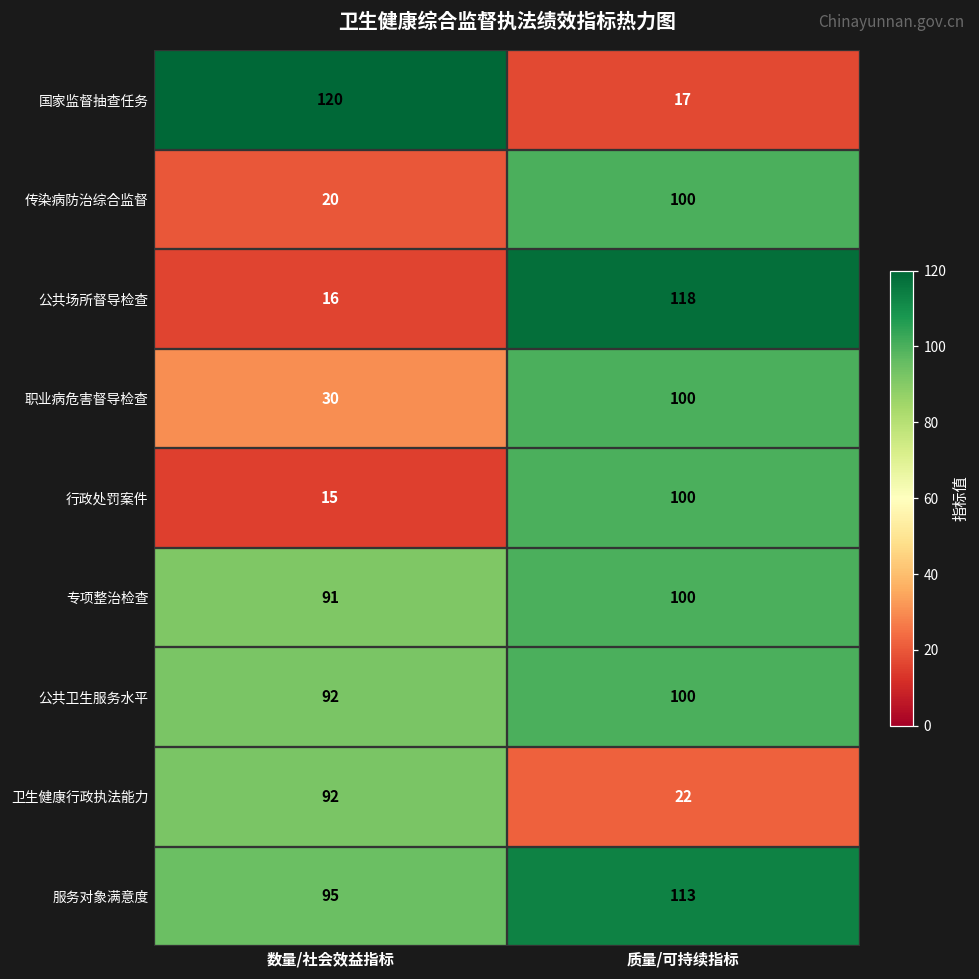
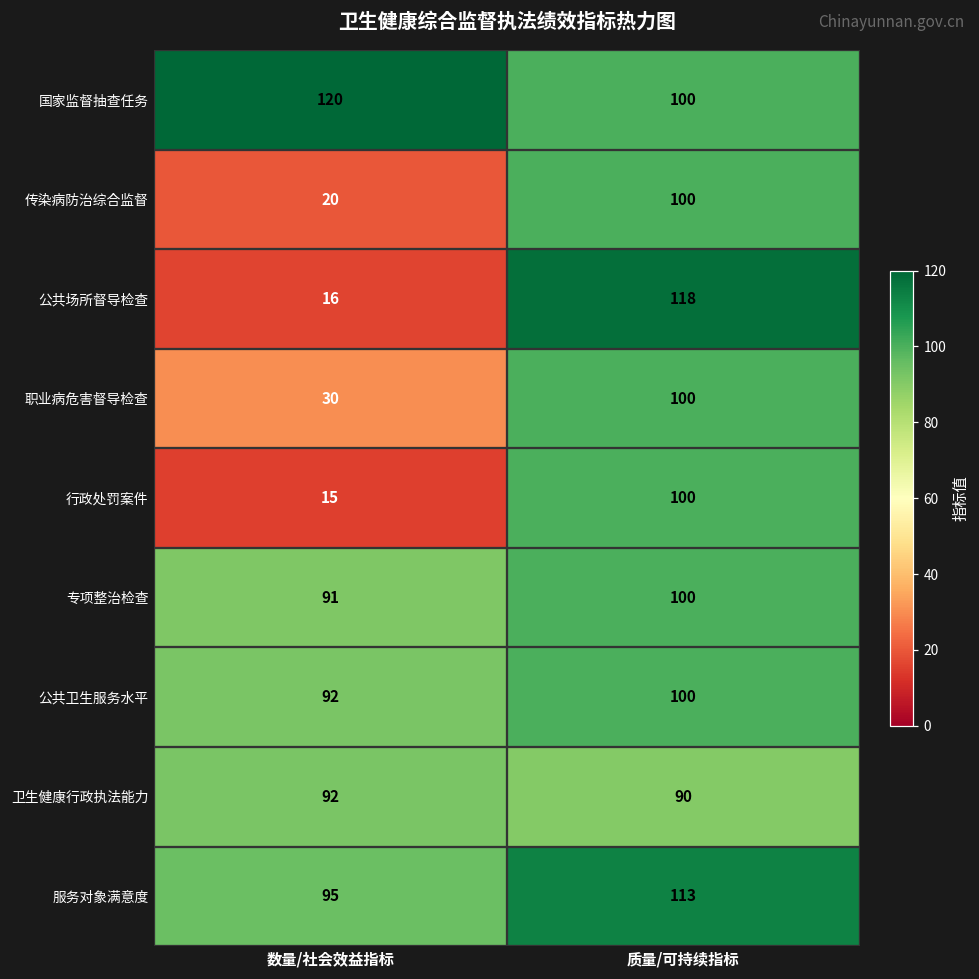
  {
    "国家监督抽查任务": {
      "数量/社会效益指标": 120,
-     "质量/可持续指标": 17
+     "质量/可持续指标": 100
    },
    "传染病防治综合监督": {
      "数量/社会效益指标": 20,
      "质量/可持续指标": 100
    },
    "公共场所督导检查": {
      "数量/社会效益指标": 16,
      "质量/可持续指标": 118
    },
    "职业病危害督导检查": {
      "数量/社会效益指标": 30,
      "质量/可持续指标": 100
    },
    "行政处罚案件": {
      "数量/社会效益指标": 15,
      "质量/可持续指标": 100
    },
    "专项整治检查": {
      "数量/社会效益指标": 91,
      "质量/可持续指标": 100
    },
    "公共卫生服务水平": {
      "数量/社会效益指标": 92,
      "质量/可持续指标": 100
    },
    "卫生健康行政执法能力": {
      "数量/社会效益指标": 92,
-     "质量/可持续指标": 22
+     "质量/可持续指标": 90
    },
    "服务对象满意度": {
      "数量/社会效益指标": 95,
      "质量/可持续指标": 113
    }
  }
